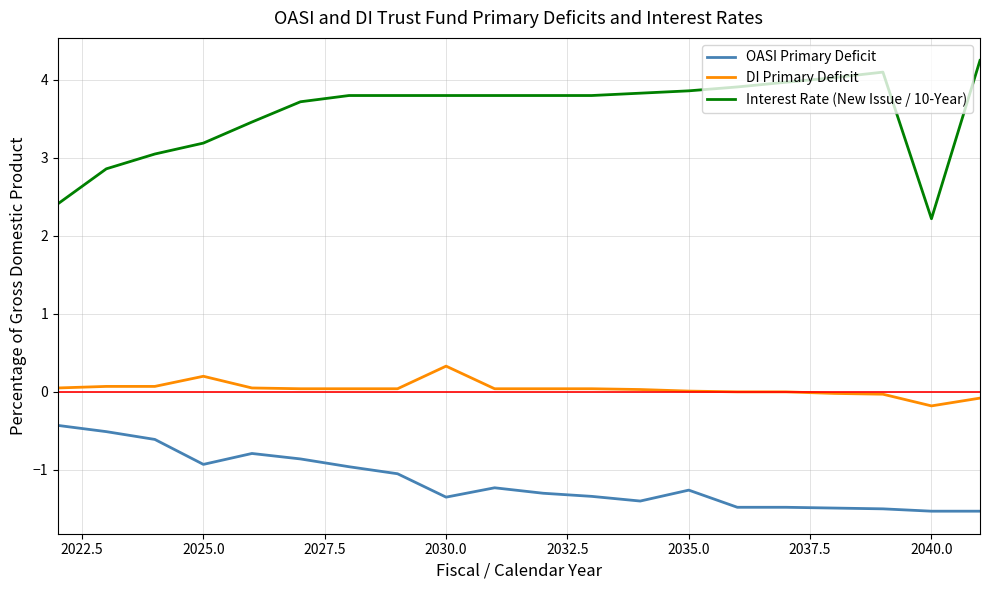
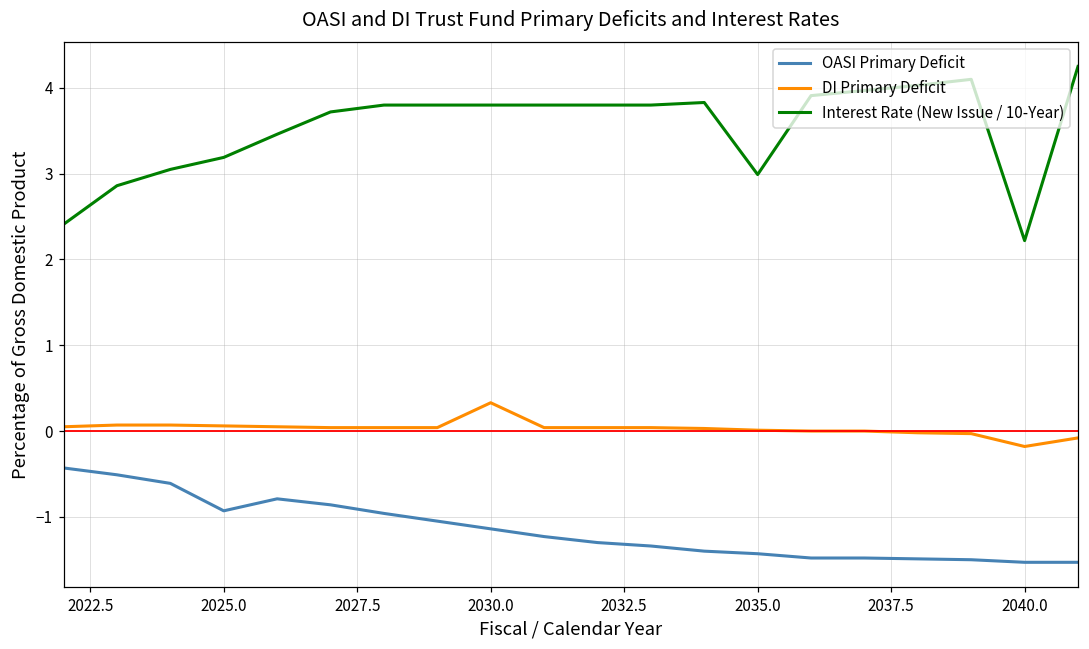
  {
    "OASI Primary Deficit": {
      "2025.0": -0.9,
-     "2030.0": -1.4,
-     "2035.0": -1.3,
+     "2030.0": -1.1,
+     "2035.0": -1.4,
      "2040.0": -1.5
    },
    "DI Primary Deficit": {
-     "2025.0": 0.2,
+     "2025.0": 0.1,
      "2030.0": 0.3,
      "2035.0": 0.0,
      "2040.0": -0.2
    },
    "Interest Rate (New Issue / 10-Year)": {
      "2025.0": 3.2,
      "2030.0": 3.8,
-     "2035.0": 3.9,
+     "2035.0": 3.0,
      "2040.0": 2.2
    }
  }
